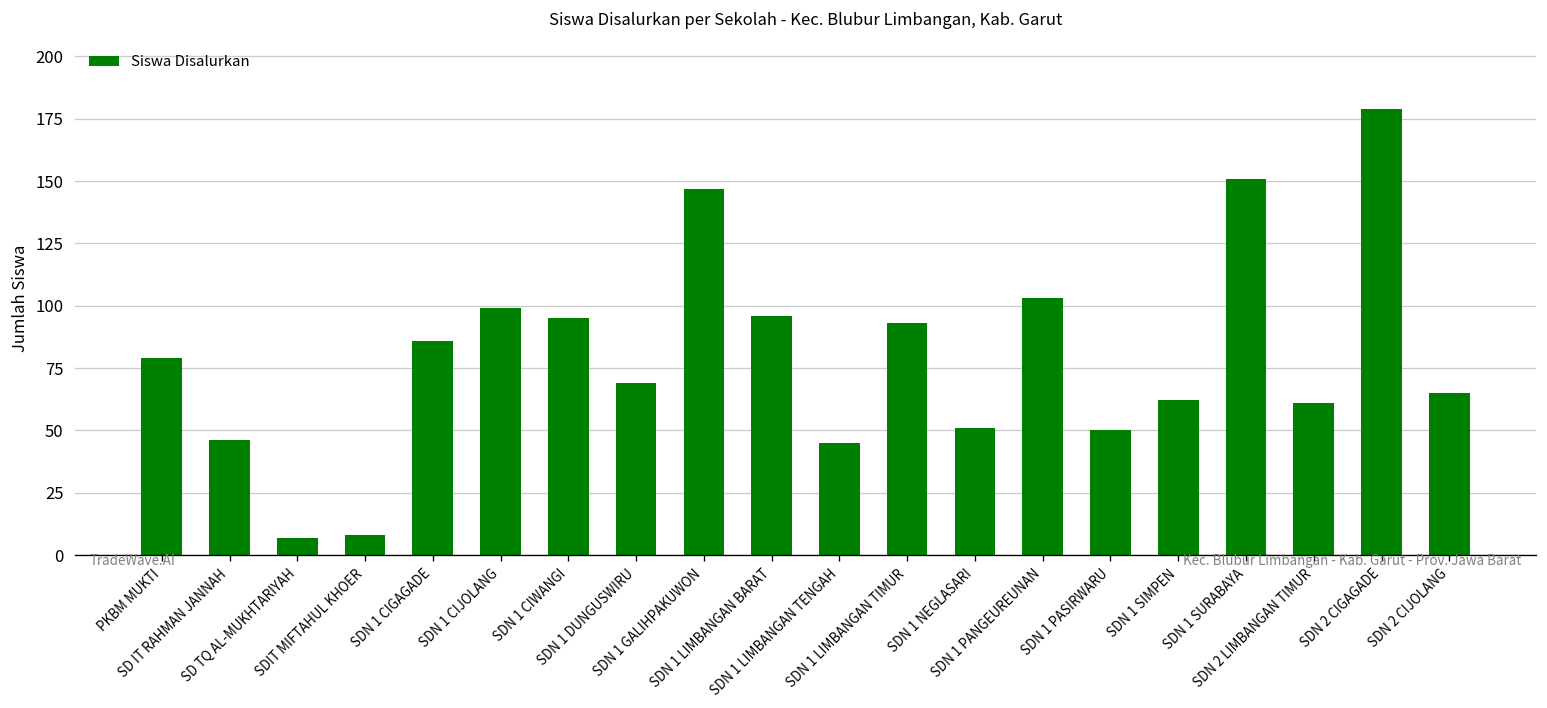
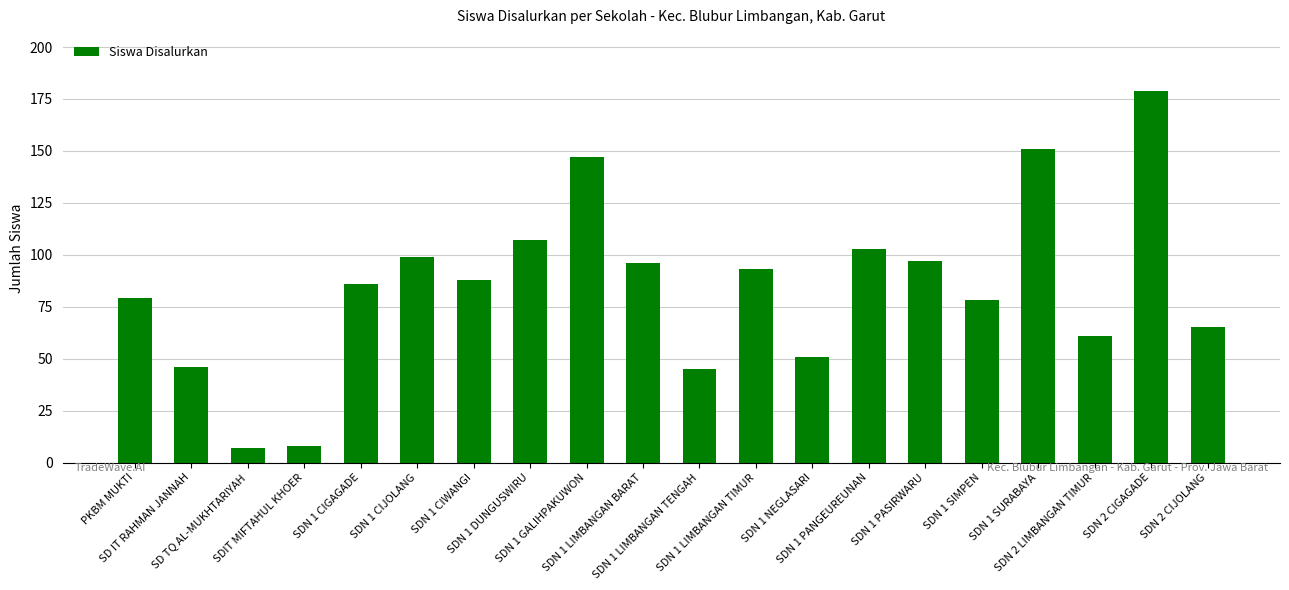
  {
    "PKBM MUKTI": 79,
    "SD IT RAHMAN JANNAH": 46,
    "SD TQ AL-MUKHTARIYAH": 7,
    "SDIT MIFTAHUL KHOER": 8,
    "SDN 1 CIGAGADE": 86,
    "SDN 1 CIJOLANG": 99,
-   "SDN 1 CIWANGI": 95,
-   "SDN 1 DUNGUSWIRU": 69,
+   "SDN 1 CIWANGI": 88,
+   "SDN 1 DUNGUSWIRU": 107,
    "SDN 1 GALIHPAKUWON": 147,
    "SDN 1 LIMBANGAN BARAT": 96,
    "SDN 1 LIMBANGAN TENGAH": 45,
    "SDN 1 LIMBANGAN TIMUR": 93,
    "SDN 1 NEGLASARI": 51,
    "SDN 1 PANGEUREUNAN": 103,
-   "SDN 1 PASIRWARU": 50,
-   "SDN 1 SIMPEN": 62,
+   "SDN 1 PASIRWARU": 97,
+   "SDN 1 SIMPEN": 78,
    "SDN 1 SURABAYA": 151,
    "SDN 2 LIMBANGAN TIMUR": 61,
    "SDN 2 CIGAGADE": 179,
    "SDN 2 CIJOLANG": 65
  }
